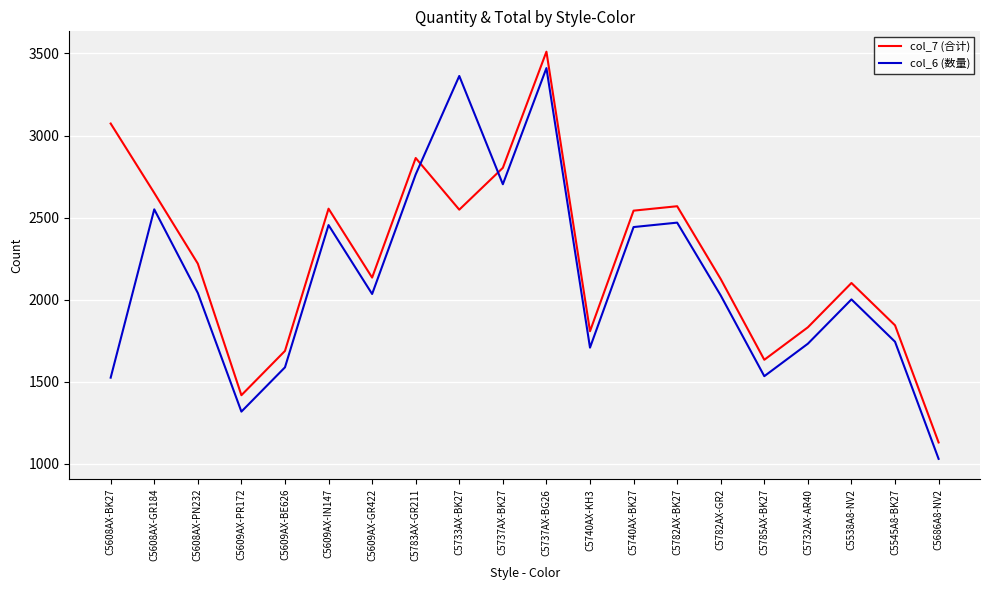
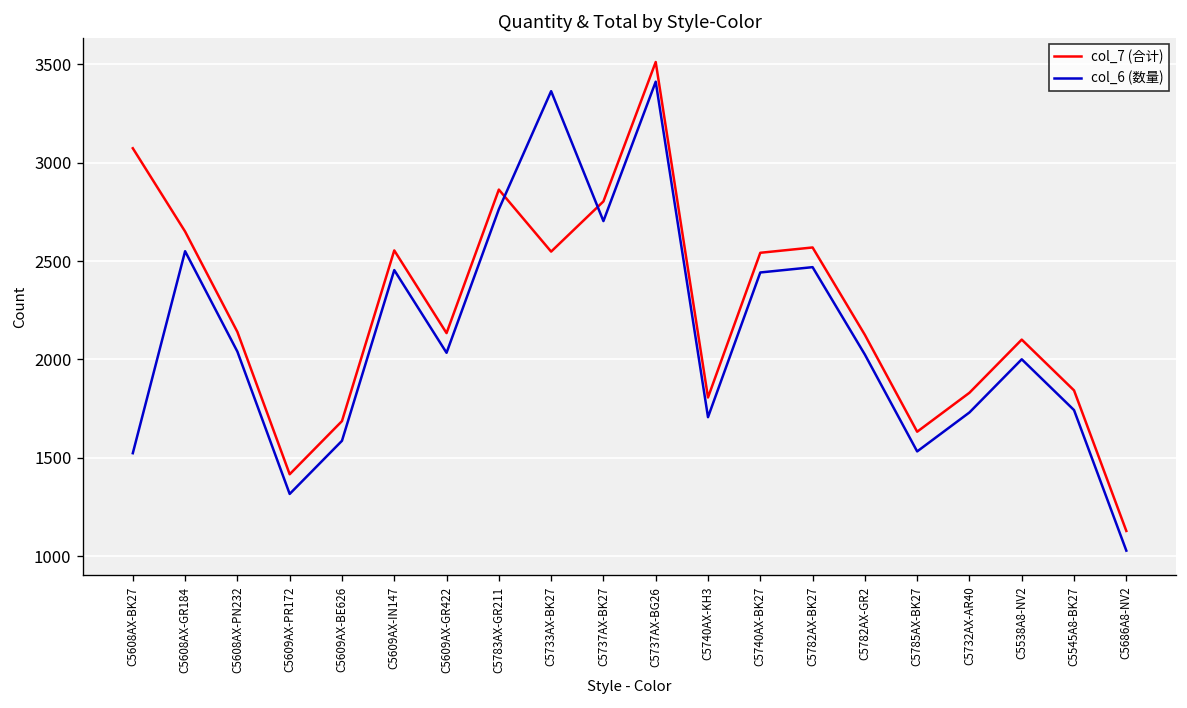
  {
    "col_7 (合计)": {
      "C5608AX-BK27": 3070,
      "C5608AX-GR184": 2650,
-     "C5608AX-PN232": 2220,
+     "C5608AX-PN232": 2140,
      "C5609AX-PR172": 1420,
      "C5609AX-BE626": 1690,
      "C5609AX-IN147": 2550,
      "C5609AX-GR422": 2130,
      "C5783AX-GR211": 2860,
      "C5733AX-BK27": 2550,
      "C5737AX-BK27": 2800,
      "C5737AX-BG26": 3510,
      "C5740AX-KH3": 1810,
      "C5740AX-BK27": 2540,
      "C5782AX-BK27": 2570,
      "C5782AX-GR2": 2130,
      "C5785AX-BK27": 1630,
      "C5732AX-AR40": 1830,
      "C5538A8-NV2": 2100,
      "C5545A8-BK27": 1840,
      "C5686A8-NV2": 1130
    },
    "col_6 (数量)": {
      "C5608AX-BK27": 1520,
      "C5608AX-GR184": 2550,
      "C5608AX-PN232": 2040,
      "C5609AX-PR172": 1320,
      "C5609AX-BE626": 1590,
      "C5609AX-IN147": 2450,
      "C5609AX-GR422": 2030,
      "C5783AX-GR211": 2760,
      "C5733AX-BK27": 3360,
      "C5737AX-BK27": 2700,
      "C5737AX-BG26": 3410,
      "C5740AX-KH3": 1710,
      "C5740AX-BK27": 2440,
      "C5782AX-BK27": 2470,
      "C5782AX-GR2": 2030,
      "C5785AX-BK27": 1530,
      "C5732AX-AR40": 1730,
      "C5538A8-NV2": 2000,
      "C5545A8-BK27": 1740,
      "C5686A8-NV2": 1030
    }
  }
